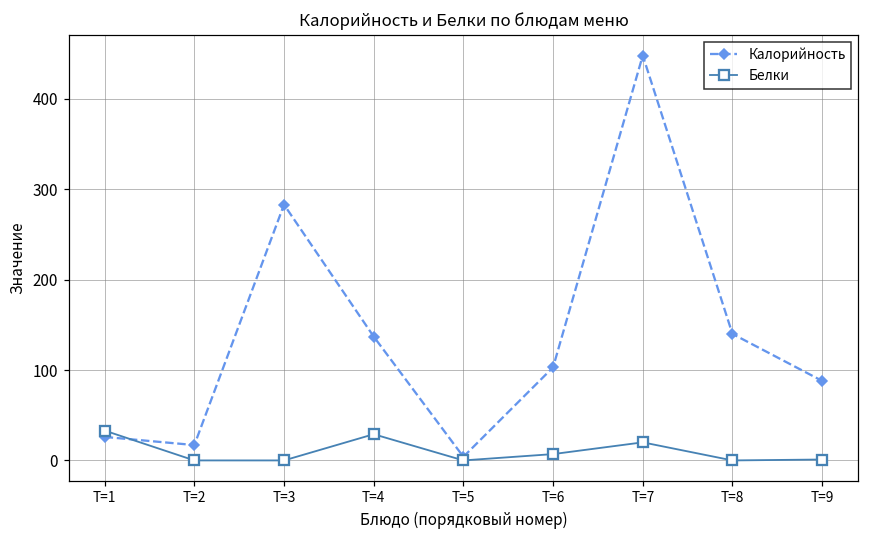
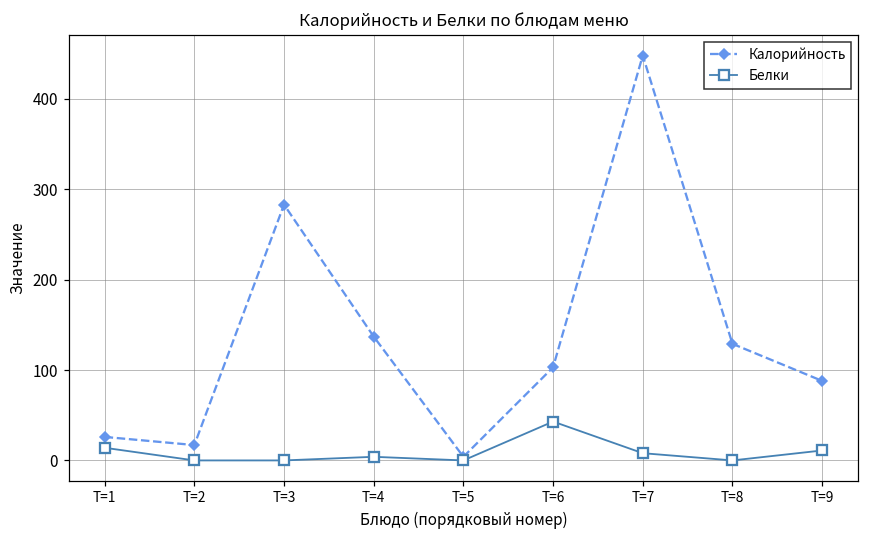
  {
    "Калорийность": {
      "T=1": 30,
      "T=2": 20,
      "T=3": 280,
      "T=4": 140,
      "T=5": 0,
      "T=6": 100,
      "T=7": 450,
-     "T=8": 140,
+     "T=8": 130,
      "T=9": 90
    },
    "Белки": {
-     "T=1": 30,
+     "T=1": 10,
      "T=2": 0,
      "T=3": 0,
-     "T=4": 30,
+     "T=4": 0,
      "T=5": 0,
-     "T=6": 10,
-     "T=7": 20,
+     "T=6": 40,
+     "T=7": 10,
      "T=8": 0,
-     "T=9": 0
+     "T=9": 10
    }
  }
